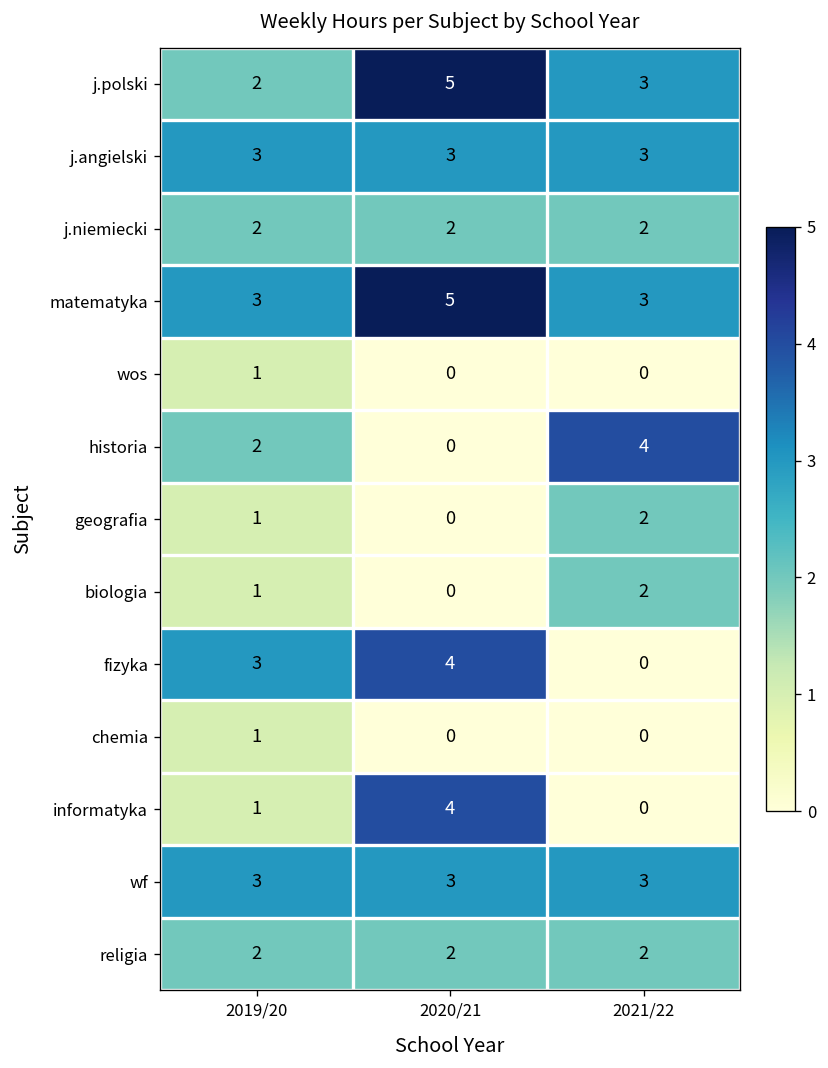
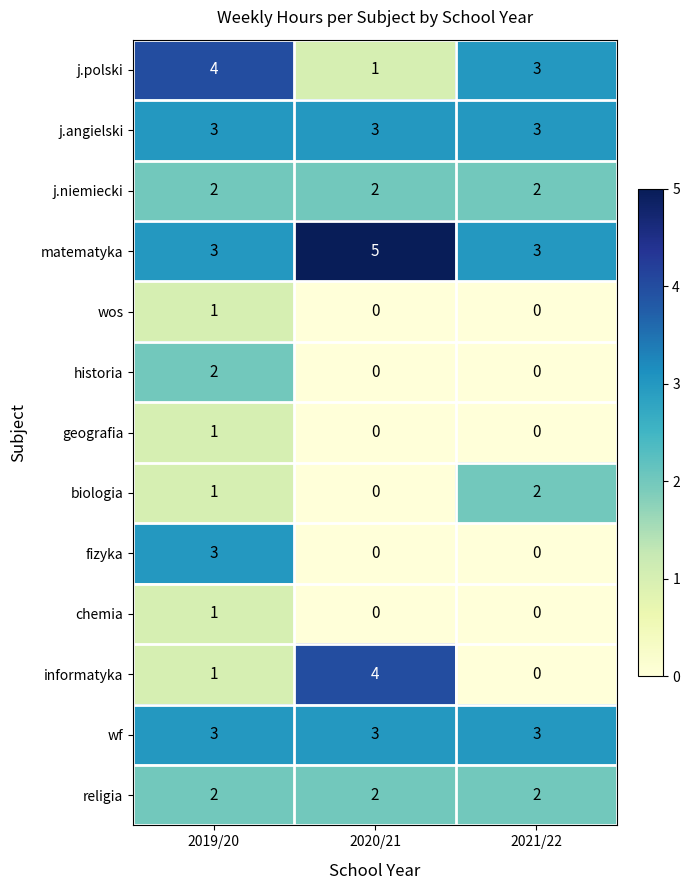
  {
    "j.polski": {
-     "2019/20": 2,
-     "2020/21": 5,
+     "2019/20": 4,
+     "2020/21": 1,
      "2021/22": 3
    },
    "j.angielski": {
      "2019/20": 3,
      "2020/21": 3,
      "2021/22": 3
    },
    "j.niemiecki": {
      "2019/20": 2,
      "2020/21": 2,
      "2021/22": 2
    },
    "matematyka": {
      "2019/20": 3,
      "2020/21": 5,
      "2021/22": 3
    },
    "wos": {
      "2019/20": 1,
      "2020/21": 0,
      "2021/22": 0
    },
    "historia": {
      "2019/20": 2,
      "2020/21": 0,
-     "2021/22": 4
+     "2021/22": 0
    },
    "geografia": {
      "2019/20": 1,
      "2020/21": 0,
-     "2021/22": 2
+     "2021/22": 0
    },
    "biologia": {
      "2019/20": 1,
      "2020/21": 0,
      "2021/22": 2
    },
    "fizyka": {
      "2019/20": 3,
-     "2020/21": 4,
+     "2020/21": 0,
      "2021/22": 0
    },
    "chemia": {
      "2019/20": 1,
      "2020/21": 0,
      "2021/22": 0
    },
    "informatyka": {
      "2019/20": 1,
      "2020/21": 4,
      "2021/22": 0
    },
    "wf": {
      "2019/20": 3,
      "2020/21": 3,
      "2021/22": 3
    },
    "religia": {
      "2019/20": 2,
      "2020/21": 2,
      "2021/22": 2
    }
  }
